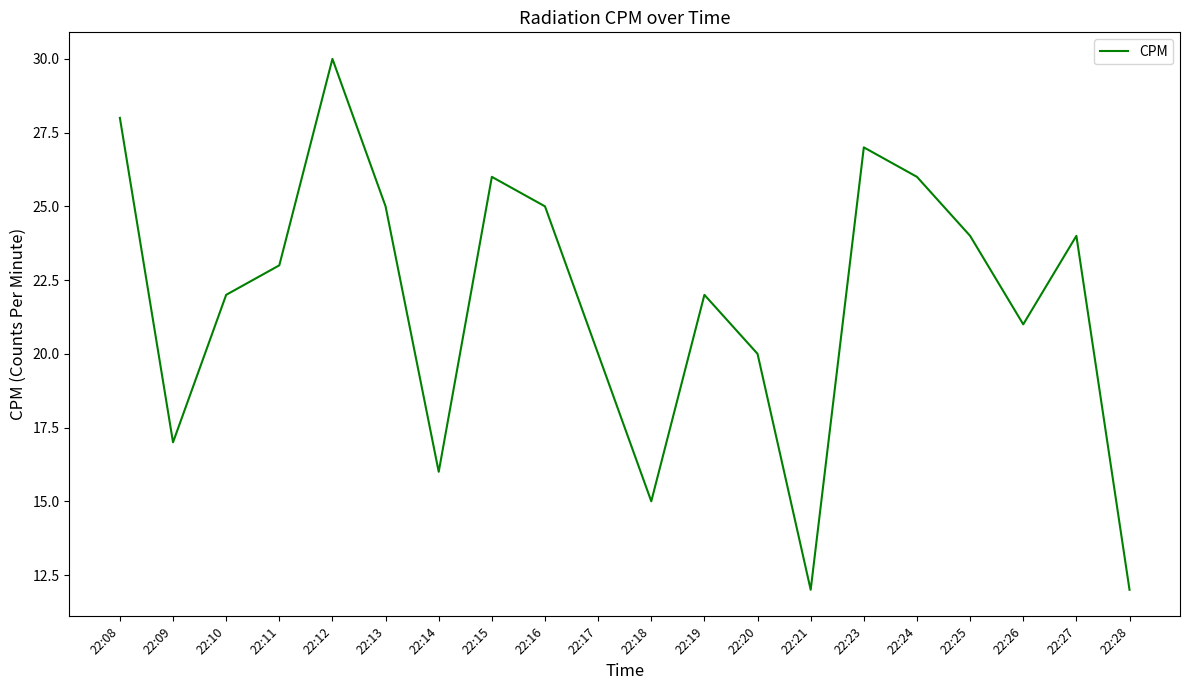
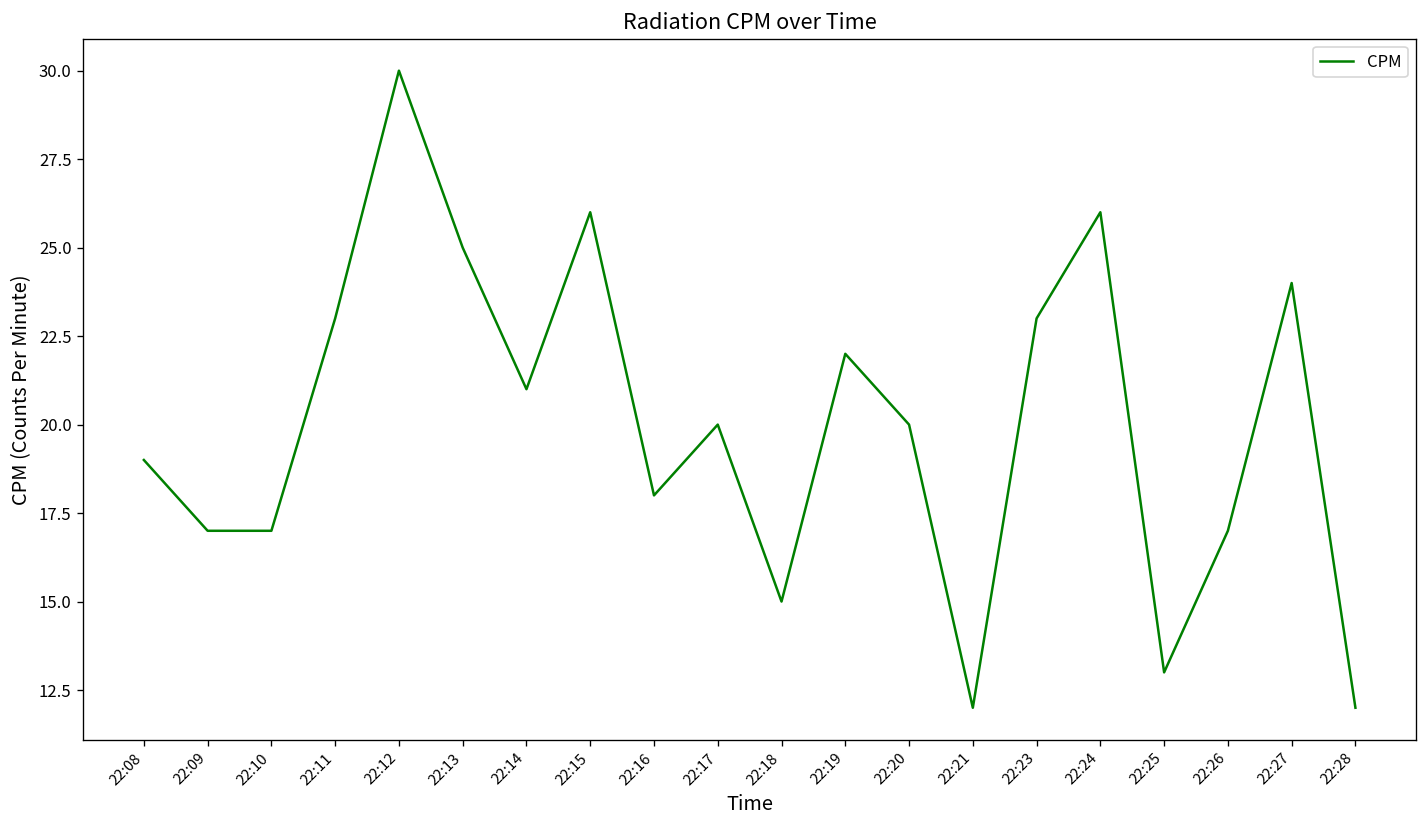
  {
-   "22:08": 28,
+   "22:08": 19,
    "22:09": 17,
-   "22:10": 22,
+   "22:10": 17,
    "22:11": 23,
    "22:12": 30,
    "22:13": 25,
-   "22:14": 16,
+   "22:14": 21,
    "22:15": 26,
-   "22:16": 25,
+   "22:16": 18,
    "22:17": 20,
    "22:18": 15,
    "22:19": 22,
    "22:20": 20,
    "22:21": 12,
-   "22:23": 27,
+   "22:23": 23,
    "22:24": 26,
-   "22:25": 24,
-   "22:26": 21,
+   "22:25": 13,
+   "22:26": 17,
    "22:27": 24,
    "22:28": 12
  }
